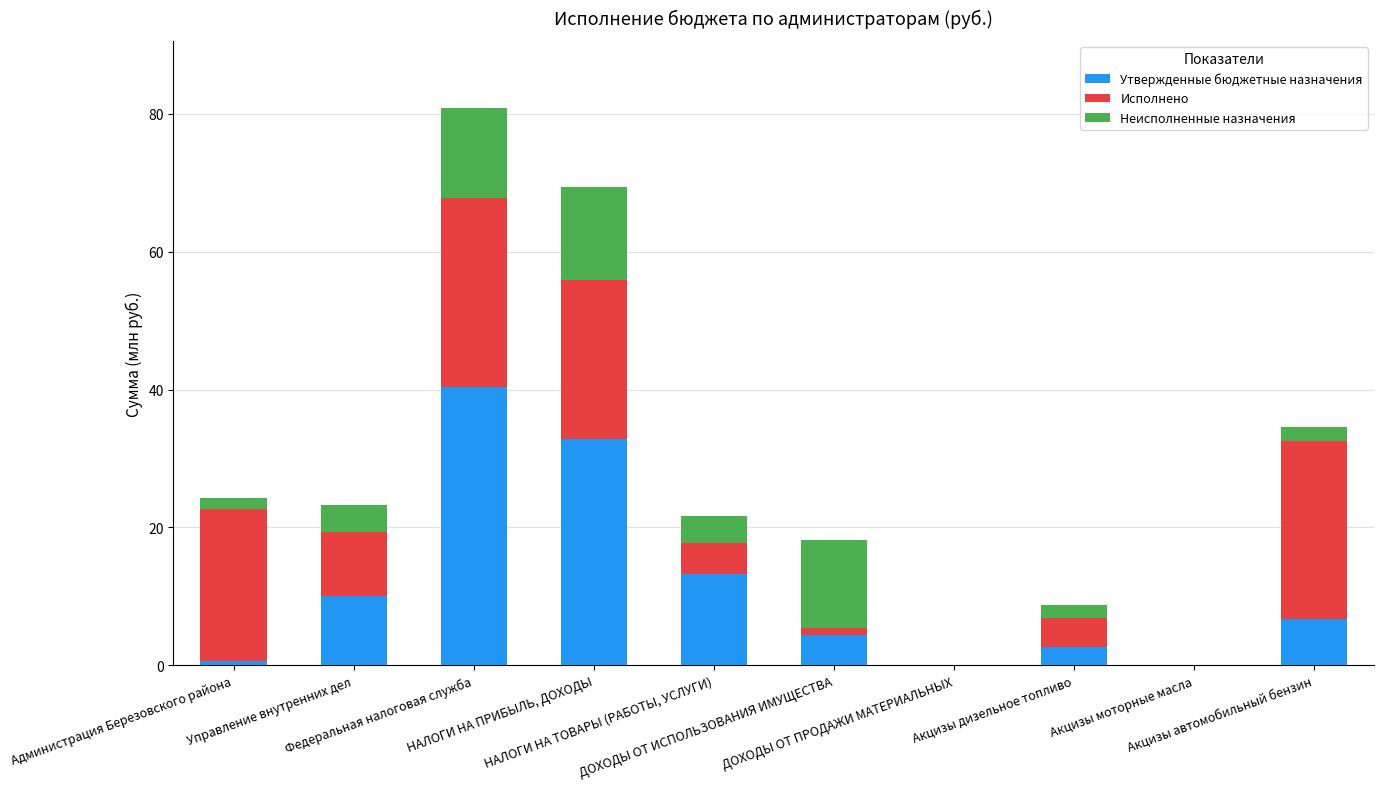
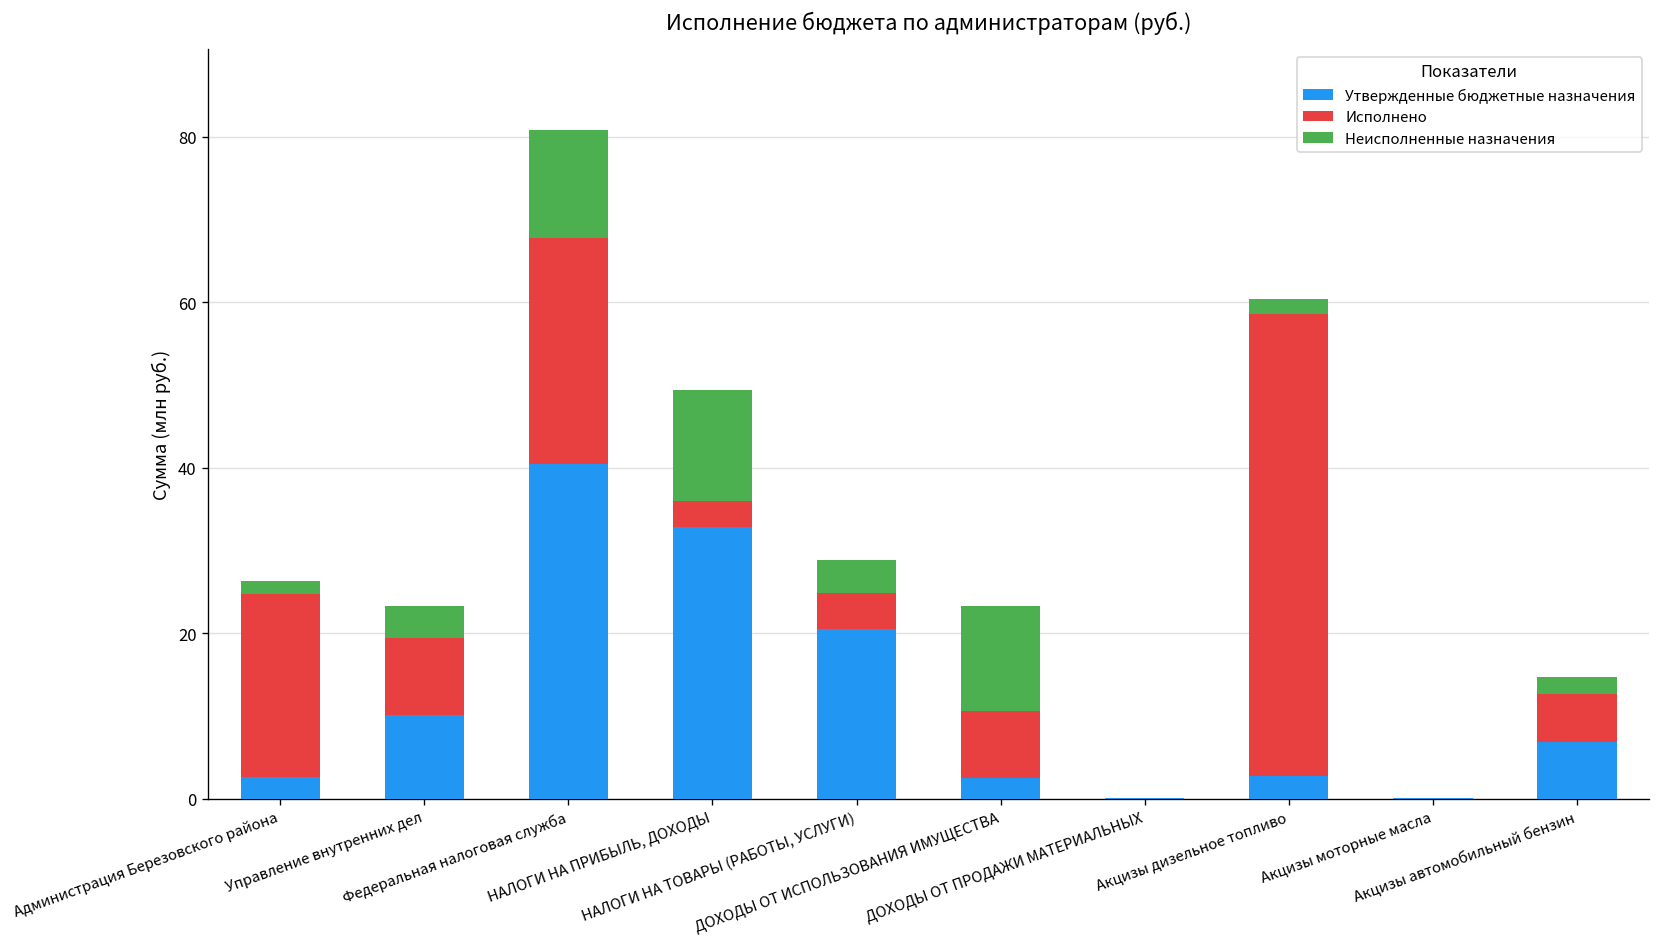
  {
    "Утвержденные бюджетные назначения": {
-     "Администрация Березовского района": 1,
+     "Администрация Березовского района": 3,
      "Управление внутренних дел": 10,
      "Федеральная налоговая служба": 40,
      "НАЛОГИ НА ПРИБЫЛЬ, ДОХОДЫ": 33,
-     "НАЛОГИ НА ТОВАРЫ (РАБОТЫ, УСЛУГИ)": 13,
-     "ДОХОДЫ ОТ ИСПОЛЬЗОВАНИЯ ИМУЩЕСТВА": 4,
+     "НАЛОГИ НА ТОВАРЫ (РАБОТЫ, УСЛУГИ)": 20,
+     "ДОХОДЫ ОТ ИСПОЛЬЗОВАНИЯ ИМУЩЕСТВА": 3,
      "Акцизы дизельное топливо": 3,
      "Акцизы автомобильный бензин": 7
    },
    "Исполнено": {
      "Администрация Березовского района": 22,
      "Управление внутренних дел": 9,
      "Федеральная налоговая служба": 27,
-     "НАЛОГИ НА ПРИБЫЛЬ, ДОХОДЫ": 23,
+     "НАЛОГИ НА ПРИБЫЛЬ, ДОХОДЫ": 3,
      "НАЛОГИ НА ТОВАРЫ (РАБОТЫ, УСЛУГИ)": 4,
-     "ДОХОДЫ ОТ ИСПОЛЬЗОВАНИЯ ИМУЩЕСТВА": 1,
-     "Акцизы дизельное топливо": 4,
-     "Акцизы автомобильный бензин": 26
+     "ДОХОДЫ ОТ ИСПОЛЬЗОВАНИЯ ИМУЩЕСТВА": 8,
+     "Акцизы дизельное топливо": 56,
+     "Акцизы автомобильный бензин": 6
    },
    "Неисполненные назначения": {
      "Администрация Березовского района": 2,
      "Управление внутренних дел": 4,
      "Федеральная налоговая служба": 13,
      "НАЛОГИ НА ПРИБЫЛЬ, ДОХОДЫ": 13,
      "НАЛОГИ НА ТОВАРЫ (РАБОТЫ, УСЛУГИ)": 4,
      "ДОХОДЫ ОТ ИСПОЛЬЗОВАНИЯ ИМУЩЕСТВА": 13,
      "Акцизы дизельное топливо": 2,
      "Акцизы автомобильный бензин": 2
    }
  }
